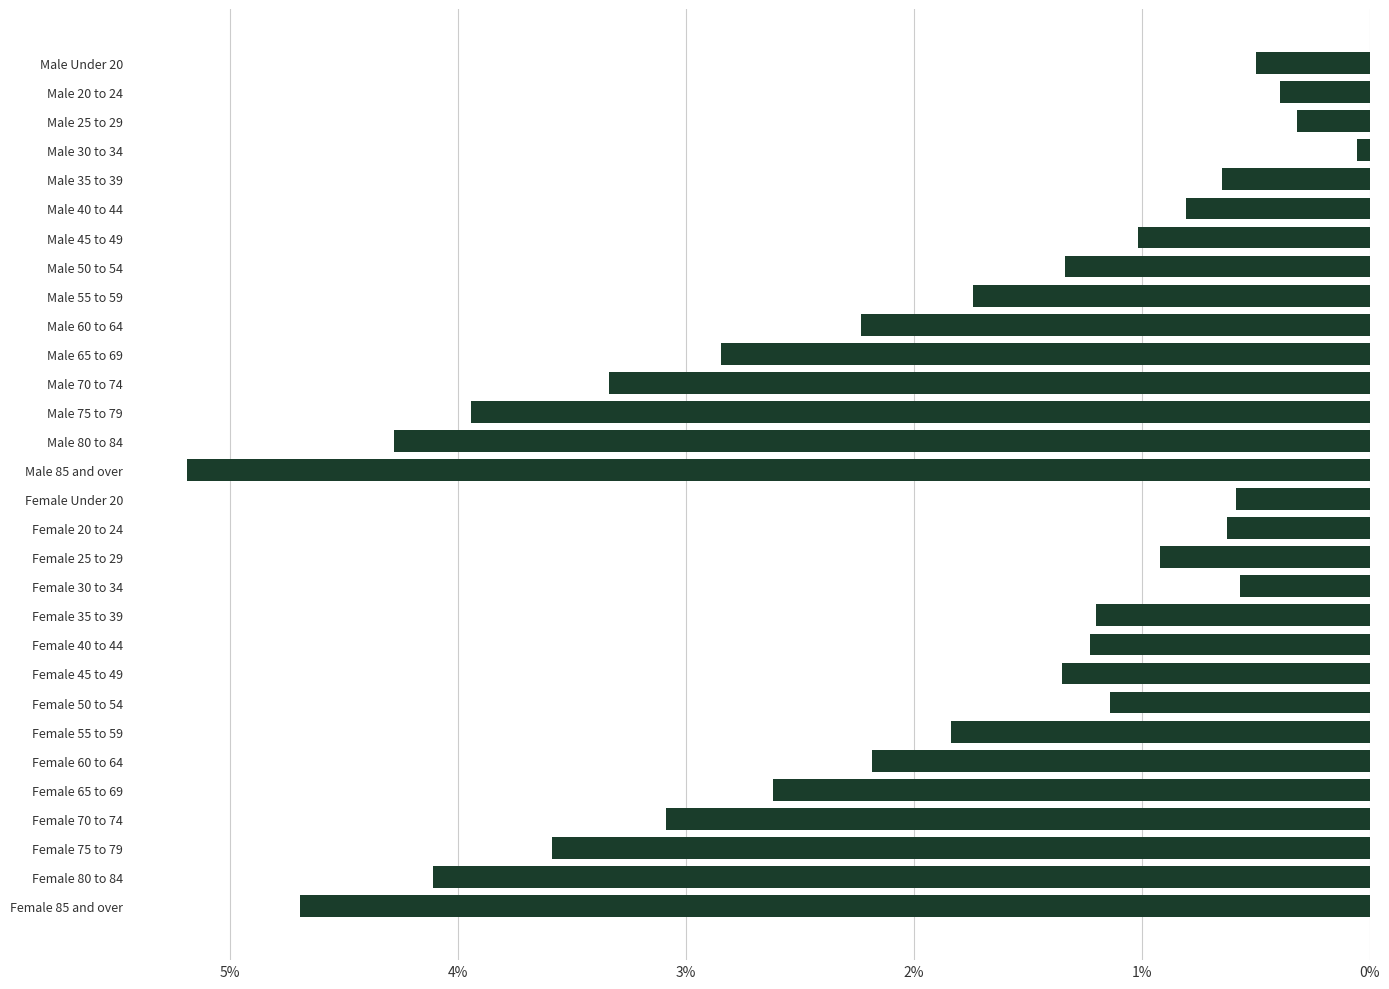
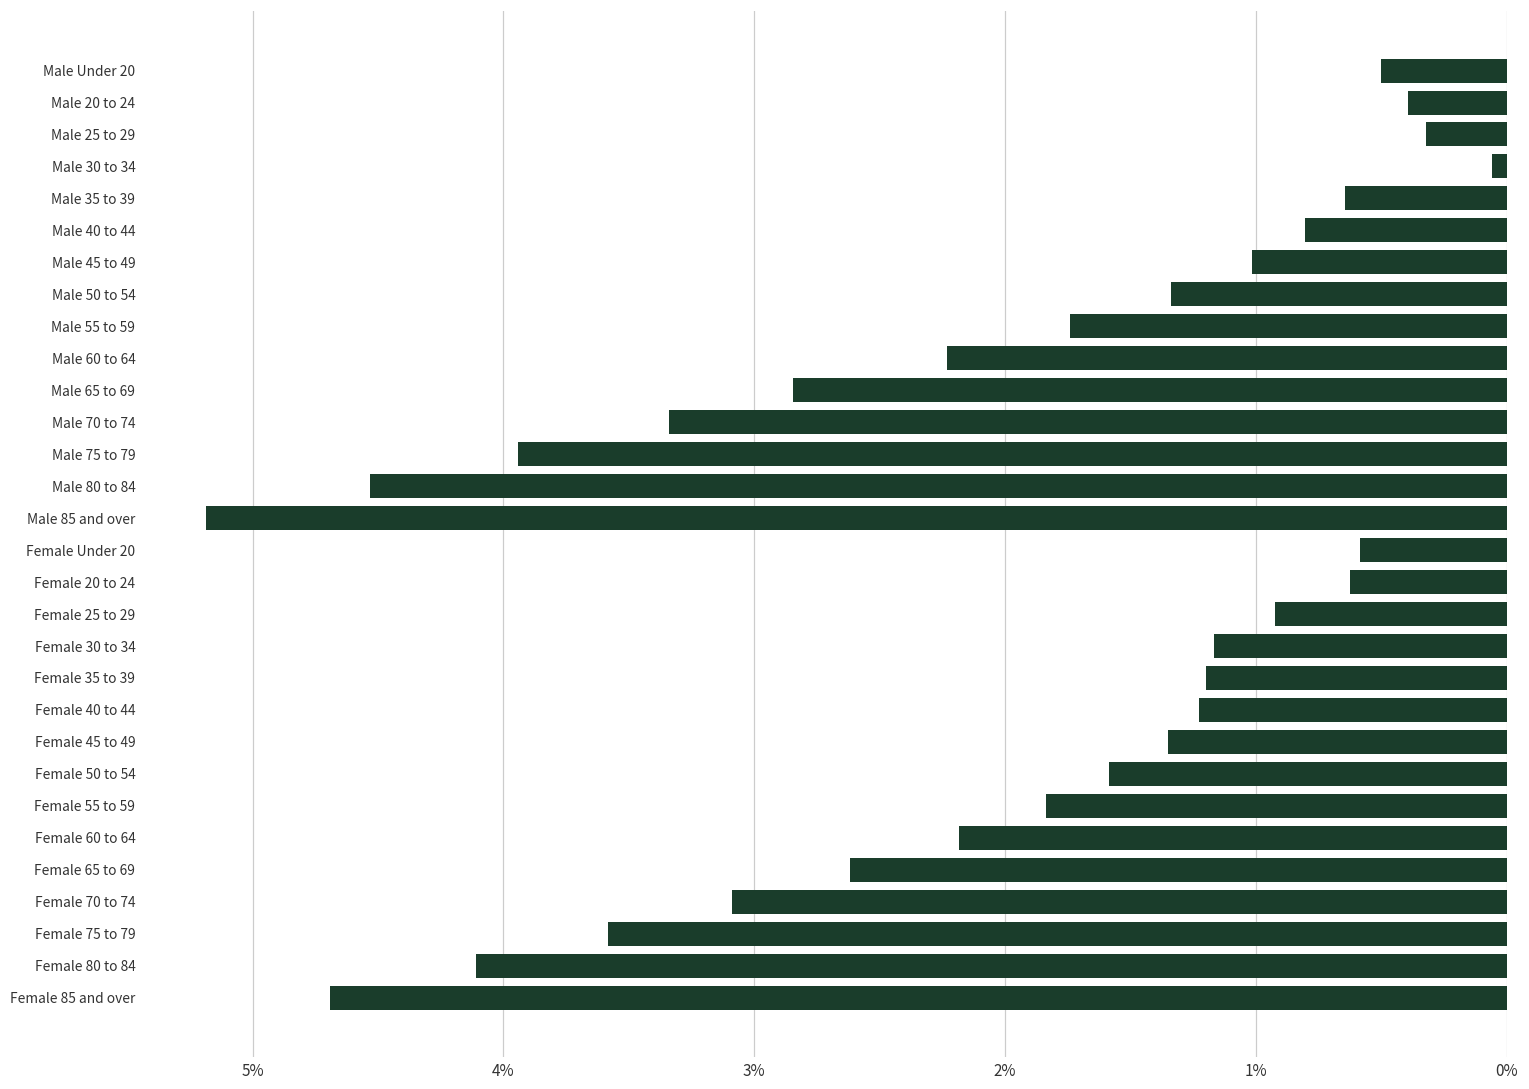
  {
    "Male Under 20": "0.50%",
    "Male 20 to 24": "0.39%",
    "Male 25 to 29": "0.32%",
    "Male 30 to 34": "0.06%",
    "Male 35 to 39": "0.65%",
    "Male 40 to 44": "0.81%",
    "Male 45 to 49": "1.02%",
    "Male 50 to 54": "1.34%",
    "Male 55 to 59": "1.74%",
    "Male 60 to 64": "2.23%",
    "Male 65 to 69": "2.85%",
    "Male 70 to 74": "3.34%",
    "Male 75 to 79": "3.94%",
-   "Male 80 to 84": "4.28%",
+   "Male 80 to 84": "4.53%",
    "Male 85 and over": "5.19%",
    "Female Under 20": "0.59%",
    "Female 20 to 24": "0.63%",
    "Female 25 to 29": "0.92%",
-   "Female 30 to 34": "0.57%",
+   "Female 30 to 34": "1.17%",
    "Female 35 to 39": "1.20%",
    "Female 40 to 44": "1.23%",
    "Female 45 to 49": "1.35%",
-   "Female 50 to 54": "1.14%",
+   "Female 50 to 54": "1.59%",
    "Female 55 to 59": "1.84%",
    "Female 60 to 64": "2.18%",
    "Female 65 to 69": "2.62%",
    "Female 70 to 74": "3.09%",
    "Female 75 to 79": "3.58%",
    "Female 80 to 84": "4.11%",
    "Female 85 and over": "4.69%"
  }
